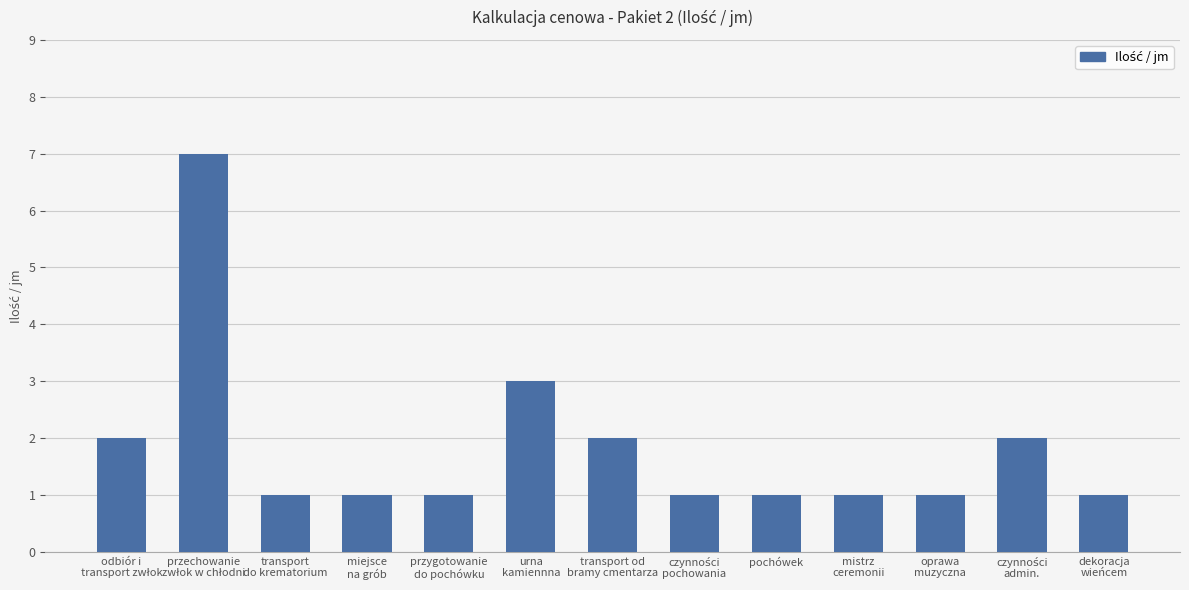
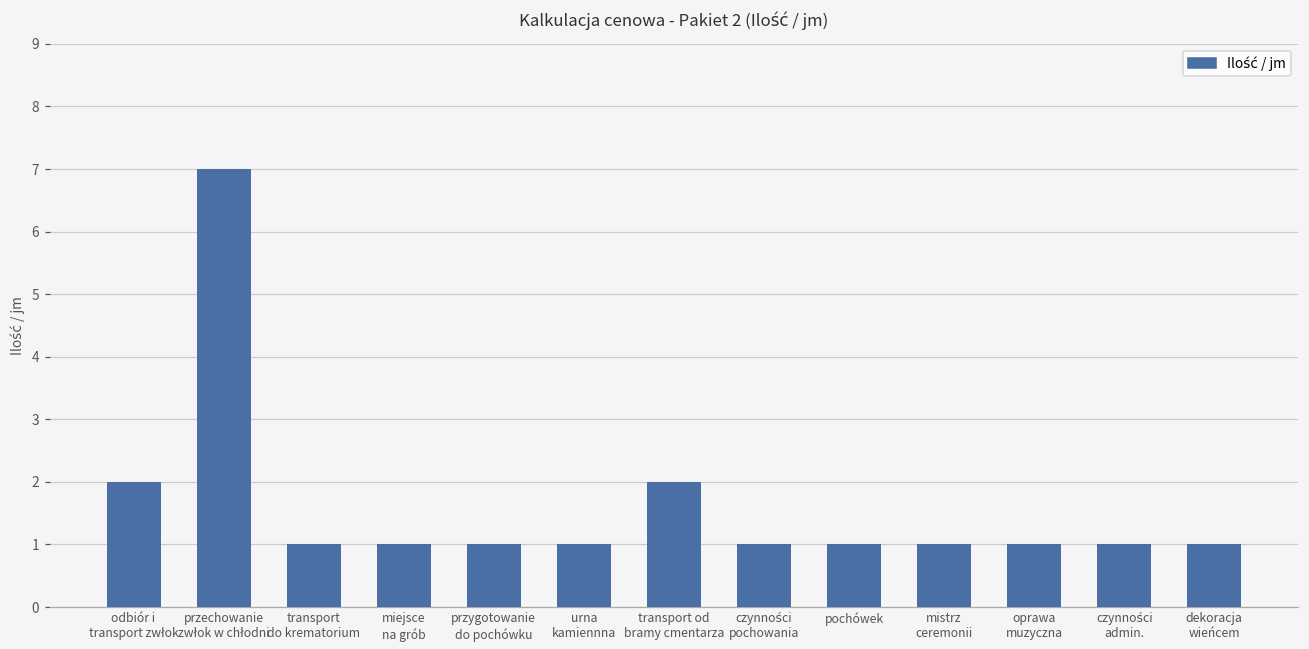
  {
    "odbiór i transport zwłok": 2,
    "przechowanie zwłok w chłodni": 7,
    "transport do krematorium": 1,
    "miejsce na grób": 1,
    "przygotowanie do pochówku": 1,
-   "urna kamiennna": 3,
+   "urna kamiennna": 1,
    "transport od bramy cmentarza": 2,
    "czynności pochowania": 1,
    "pochówek": 1,
    "mistrz ceremonii": 1,
    "oprawa muzyczna": 1,
-   "czynności admin.": 2,
+   "czynności admin.": 1,
    "dekoracja wieńcem": 1
  }
